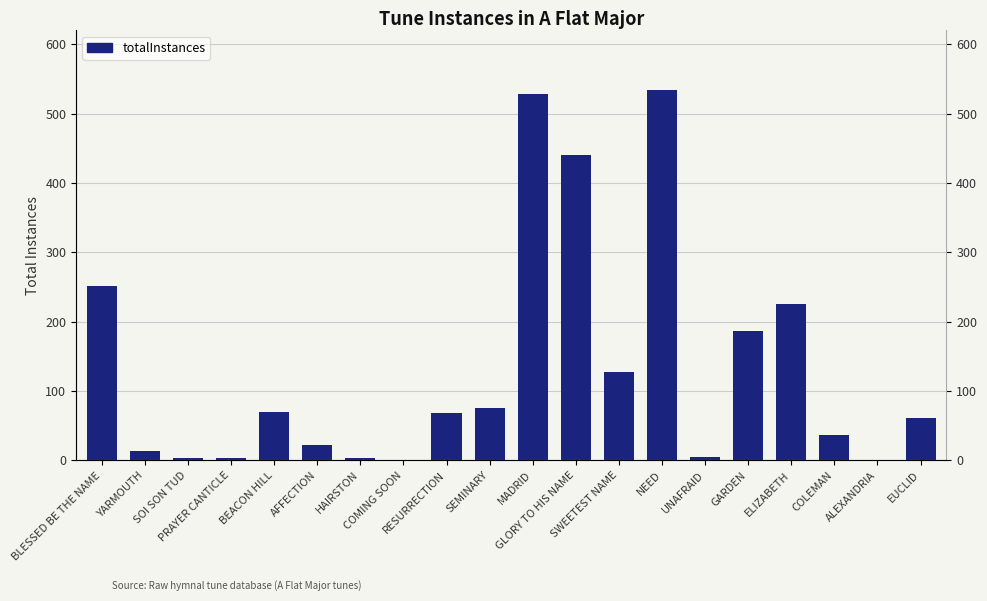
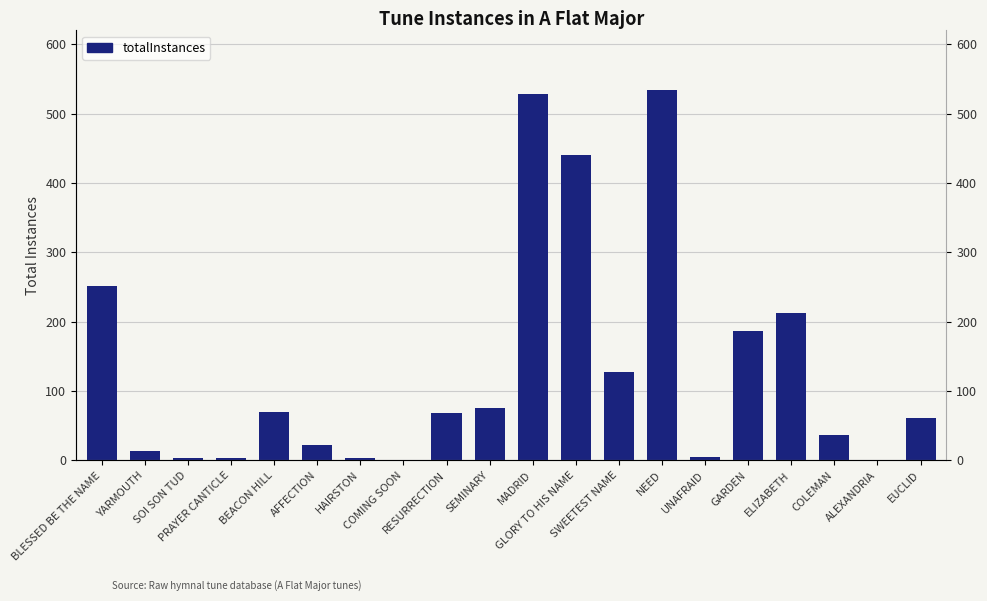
  {
    "BLESSED BE THE NAME": 250,
    "YARMOUTH": 10,
    "BEACON HILL": 70,
    "AFFECTION": 20,
    "RESURRECTION": 70,
    "SEMINARY": 80,
    "MADRID": 530,
    "GLORY TO HIS NAME": 440,
    "SWEETEST NAME": 130,
    "NEED": 530,
    "UNAFRAID": 10,
    "GARDEN": 190,
-   "ELIZABETH": 230,
+   "ELIZABETH": 210,
    "COLEMAN": 40,
    "EUCLID": 60
  }
